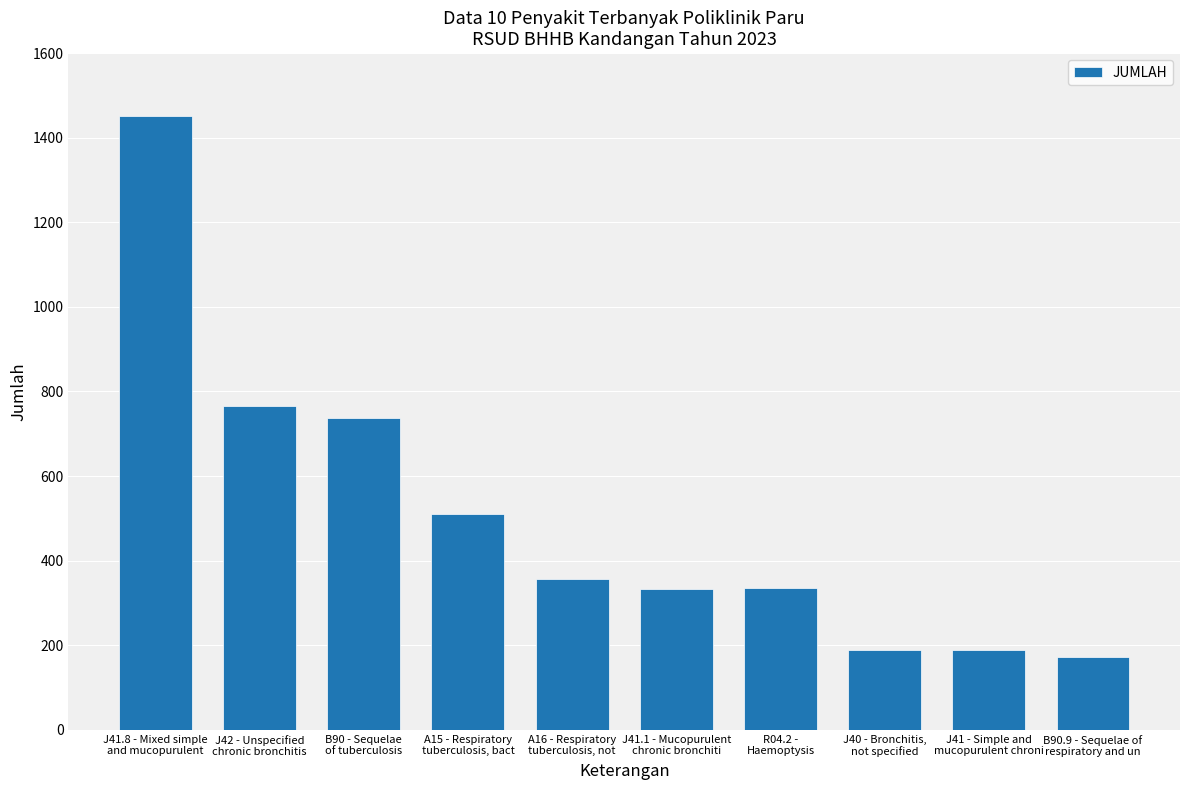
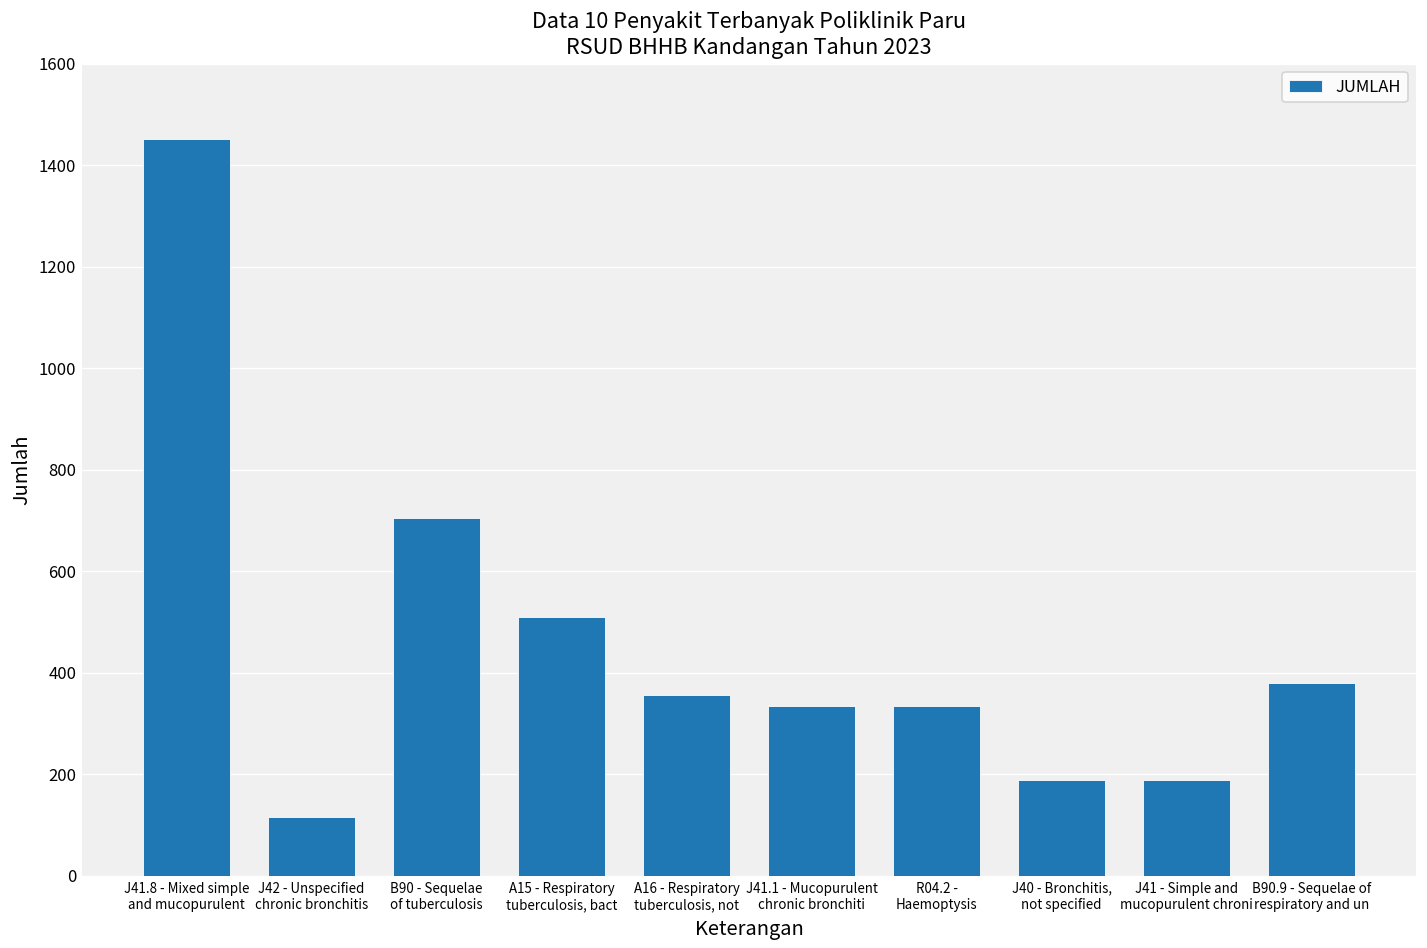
  {
    "J41.8 - Mixed simple and mucopurulent": 1450,
-   "J42 - Unspecified chronic bronchitis": 770,
-   "B90 - Sequelae of tuberculosis": 740,
+   "J42 - Unspecified chronic bronchitis": 120,
+   "B90 - Sequelae of tuberculosis": 710,
    "A15 - Respiratory tuberculosis, bact": 510,
    "A16 - Respiratory tuberculosis, not": 360,
    "J41.1 - Mucopurulent chronic bronchiti": 330,
    "R04.2 - Haemoptysis": 340,
    "J40 - Bronchitis, not specified": 190,
    "J41 - Simple and mucopurulent chroni": 190,
-   "B90.9 - Sequelae of respiratory and un": 170
+   "B90.9 - Sequelae of respiratory and un": 380
  }
